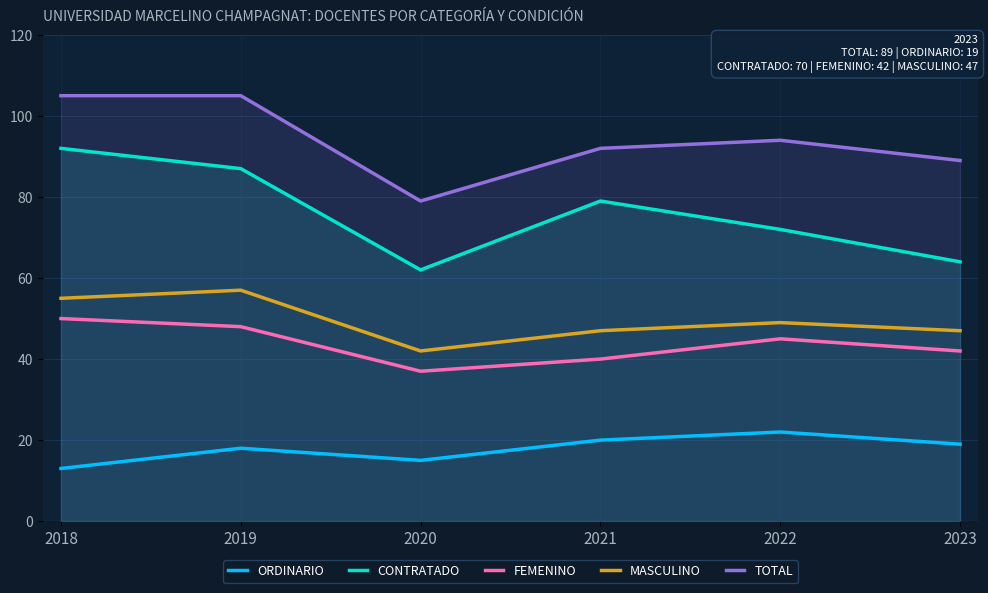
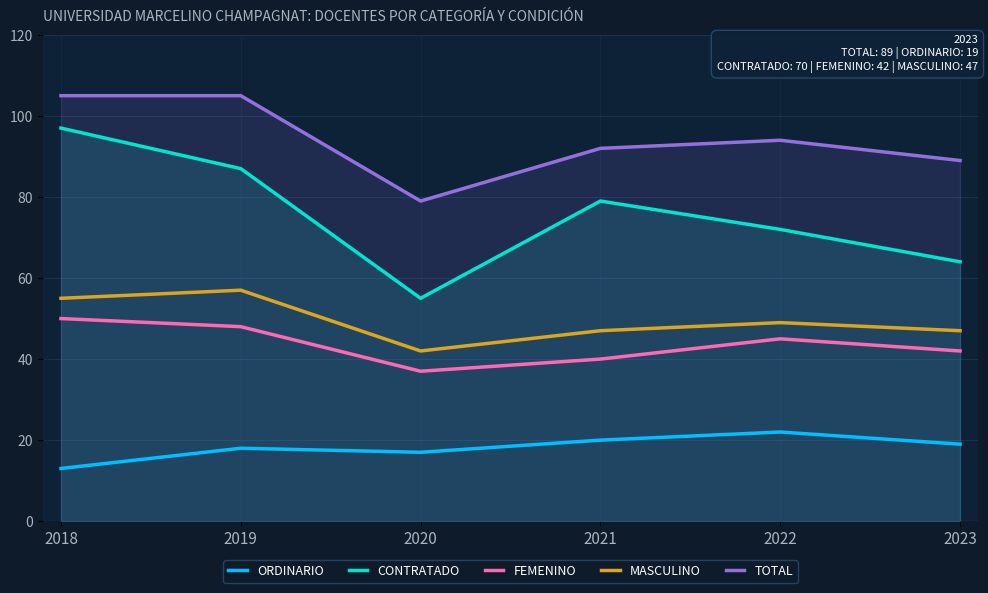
  {
    "ORDINARIO": {
      "2018": 13,
      "2019": 18,
-     "2020": 15,
+     "2020": 17,
      "2021": 20,
      "2022": 22,
      "2023": 19
    },
    "CONTRATADO": {
-     "2018": 92,
+     "2018": 97,
      "2019": 87,
-     "2020": 62,
+     "2020": 55,
      "2021": 79,
      "2022": 72,
      "2023": 64
    },
    "FEMENINO": {
      "2018": 50,
      "2019": 48,
      "2020": 37,
      "2021": 40,
      "2022": 45,
      "2023": 42
    },
    "MASCULINO": {
      "2018": 55,
      "2019": 57,
      "2020": 42,
      "2021": 47,
      "2022": 49,
      "2023": 47
    },
    "TOTAL": {
      "2018": 105,
      "2019": 105,
      "2020": 79,
      "2021": 92,
      "2022": 94,
      "2023": 89
    }
  }
